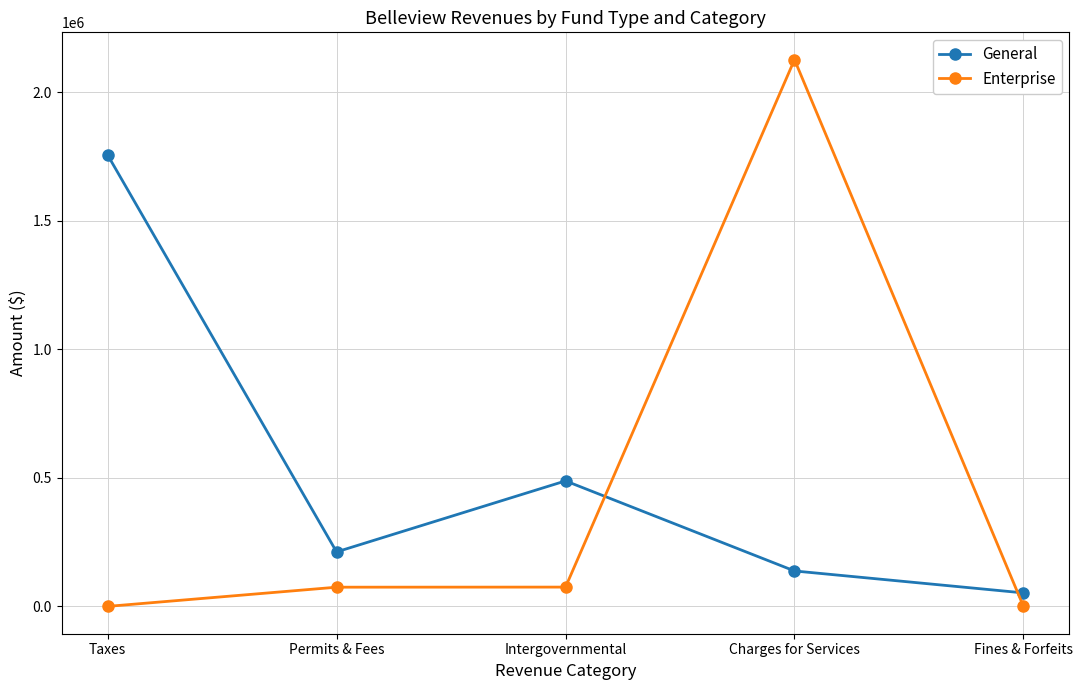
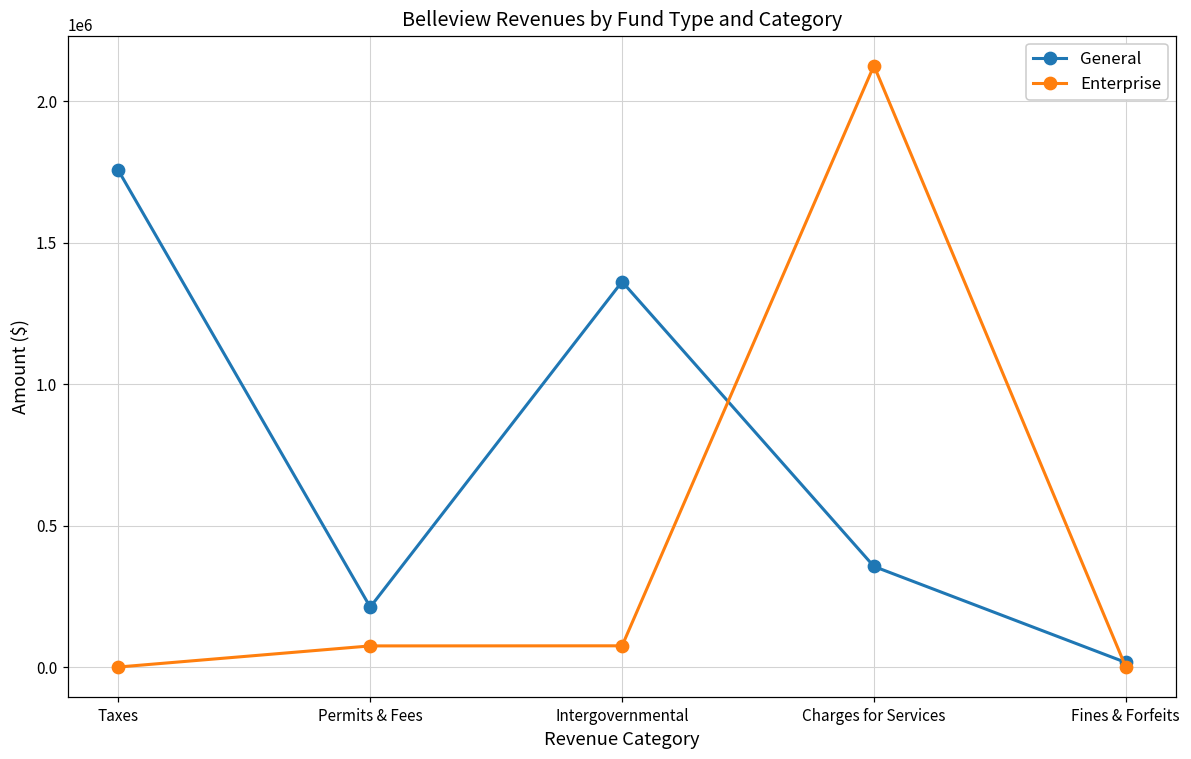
  {
    "General": {
      "Taxes": 1760000,
      "Permits & Fees": 210000,
-     "Intergovernmental": 490000,
-     "Charges for Services": 140000,
-     "Fines & Forfeits": 50000
+     "Intergovernmental": 1360000,
+     "Charges for Services": 360000,
+     "Fines & Forfeits": 20000
    },
    "Enterprise": {
      "Taxes": 0,
      "Permits & Fees": 70000,
      "Intergovernmental": 80000,
      "Charges for Services": 2130000,
      "Fines & Forfeits": 0
    }
  }
